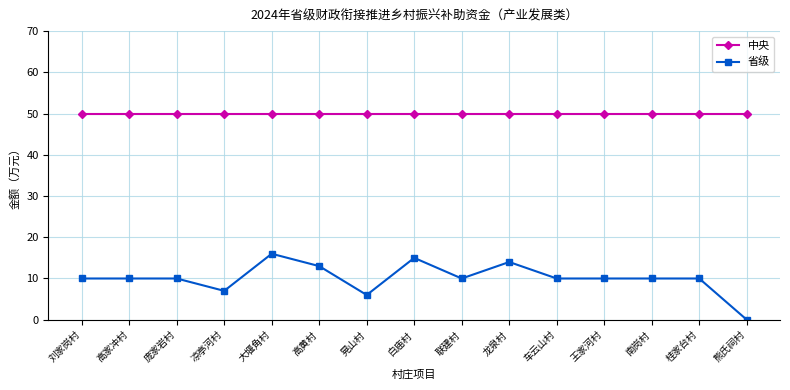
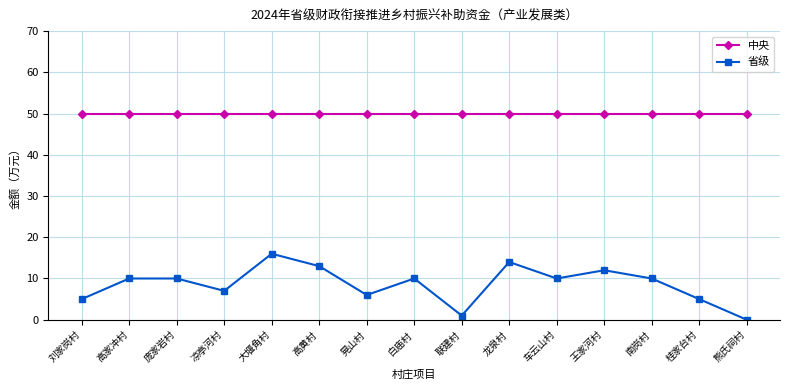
  {
    "中央": {
      "刘家岗村": 50,
      "高家冲村": 50,
      "庞家岩村": 50,
      "凉亭河村": 50,
      "大堰角村": 50,
      "高黄村": 50,
      "晃山村": 50,
      "白庙村": 50,
      "联建村": 50,
      "龙泉村": 50,
      "车云山村": 50,
      "王家河村": 50,
      "南岗村": 50,
      "桂家台村": 50,
      "熊氏祠村": 50
    },
    "省级": {
-     "刘家岗村": 10,
+     "刘家岗村": 5,
      "高家冲村": 10,
      "庞家岩村": 10,
      "凉亭河村": 7,
      "大堰角村": 16,
      "高黄村": 13,
      "晃山村": 6,
-     "白庙村": 15,
-     "联建村": 10,
+     "白庙村": 10,
+     "联建村": 1,
      "龙泉村": 14,
      "车云山村": 10,
-     "王家河村": 10,
+     "王家河村": 12,
      "南岗村": 10,
-     "桂家台村": 10,
+     "桂家台村": 5,
      "熊氏祠村": 0
    }
  }
